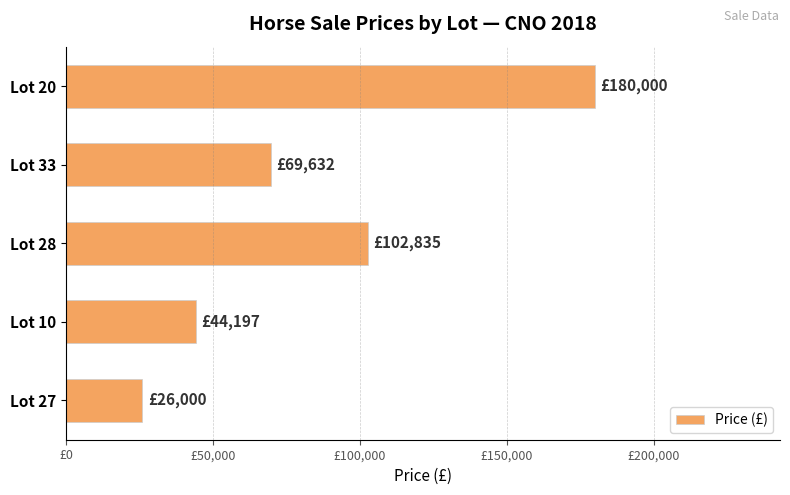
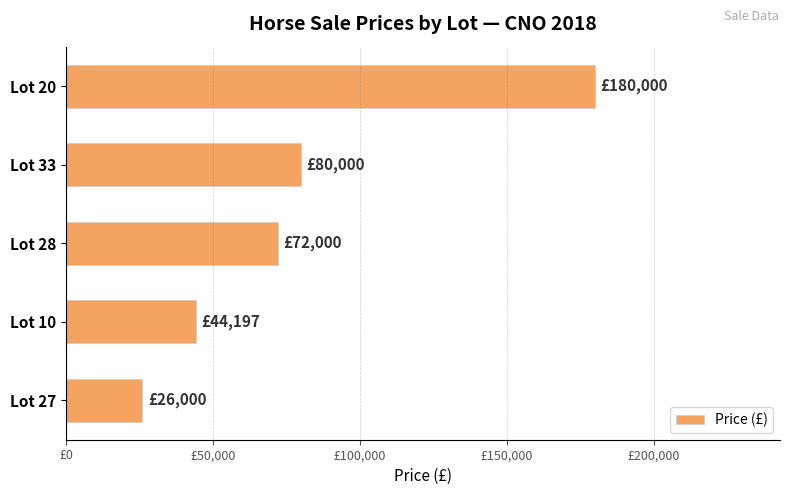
  {
    "Lot 20": "£180,000",
-   "Lot 33": "£69,632",
-   "Lot 28": "£102,835",
+   "Lot 33": "£80,000",
+   "Lot 28": "£72,000",
    "Lot 10": "£44,197",
    "Lot 27": "£26,000"
  }
